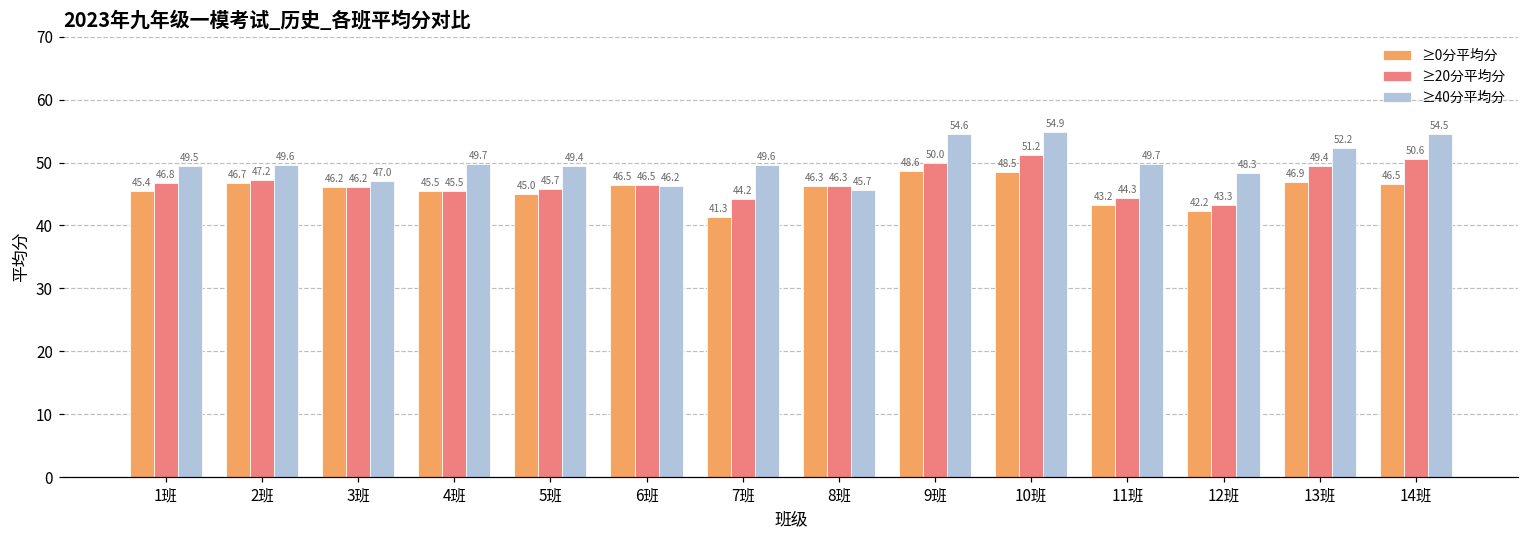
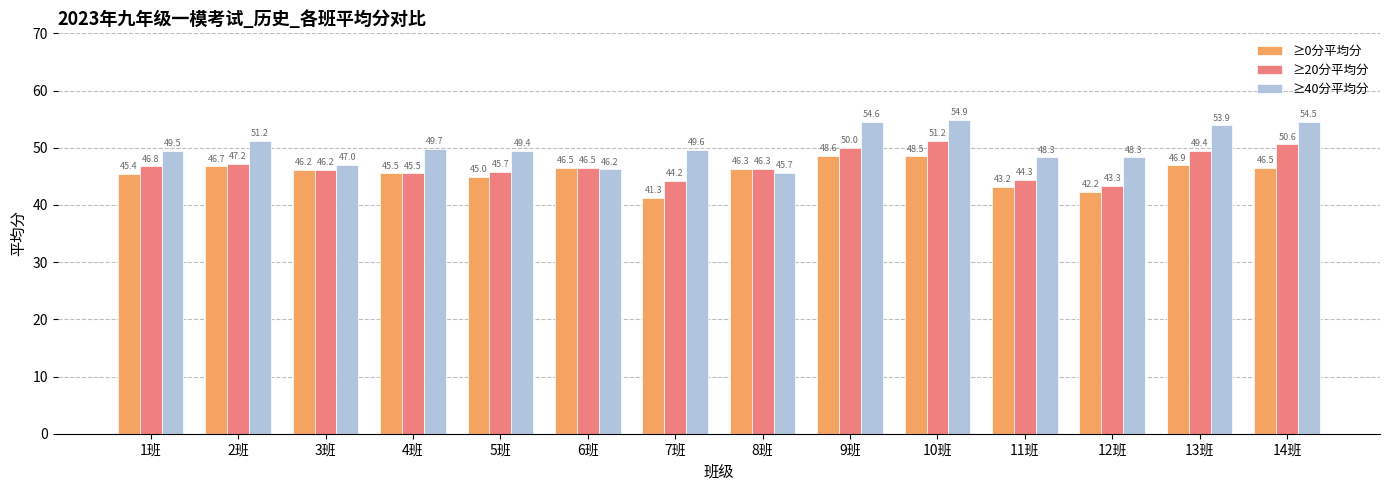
  {
    "≥40分平均分": {
      "1班": 49.5,
-     "2班": 49.6,
+     "2班": 51.2,
      "3班": 47.0,
      "4班": 49.7,
      "5班": 49.4,
      "6班": 46.2,
      "7班": 49.6,
      "8班": 45.7,
      "9班": 54.6,
      "10班": 54.9,
-     "11班": 49.7,
+     "11班": 48.3,
      "12班": 48.3,
-     "13班": 52.2,
+     "13班": 53.9,
      "14班": 54.5
    }
  }
